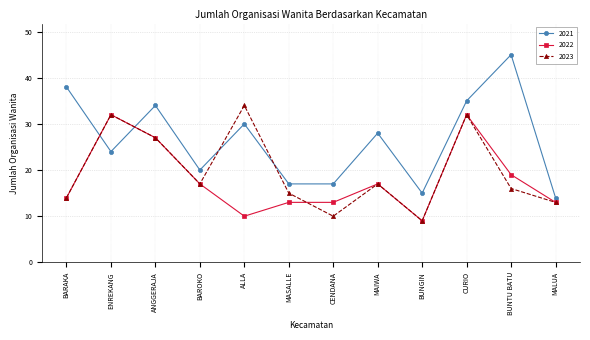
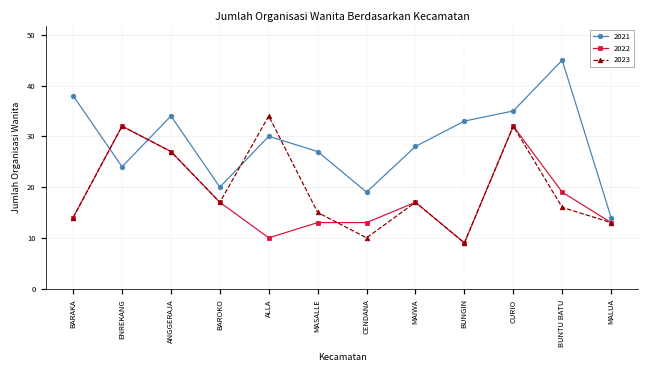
  {
    "2021": {
      "BARAKA": 38,
      "ENREKANG": 24,
      "ANGGERAJA": 34,
      "BAROKO": 20,
      "ALLA": 30,
-     "MASALLE": 17,
-     "CENDANA": 17,
+     "MASALLE": 27,
+     "CENDANA": 19,
      "MAIWA": 28,
-     "BUNGIN": 15,
+     "BUNGIN": 33,
      "CURIO": 35,
      "BUNTU BATU": 45,
      "MALUA": 14
    },
    "2022": {
      "ALLA": 10,
      "MASALLE": 13,
      "CENDANA": 13,
      "BUNTU BATU": 19
    },
    "2023": {
      "ALLA": 34,
      "MASALLE": 15,
      "CENDANA": 10,
      "BUNTU BATU": 16
    }
  }
